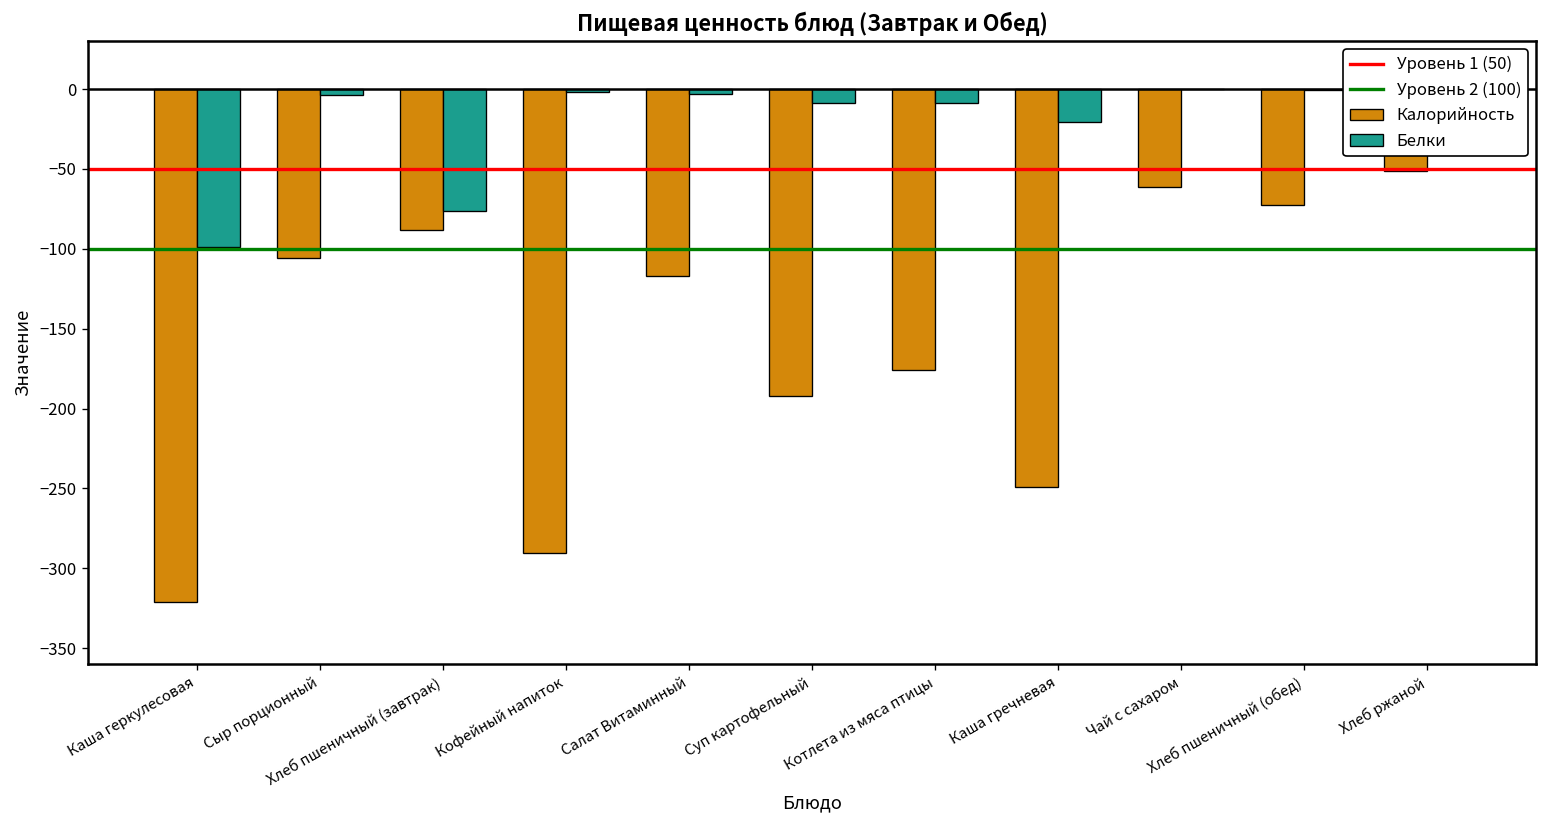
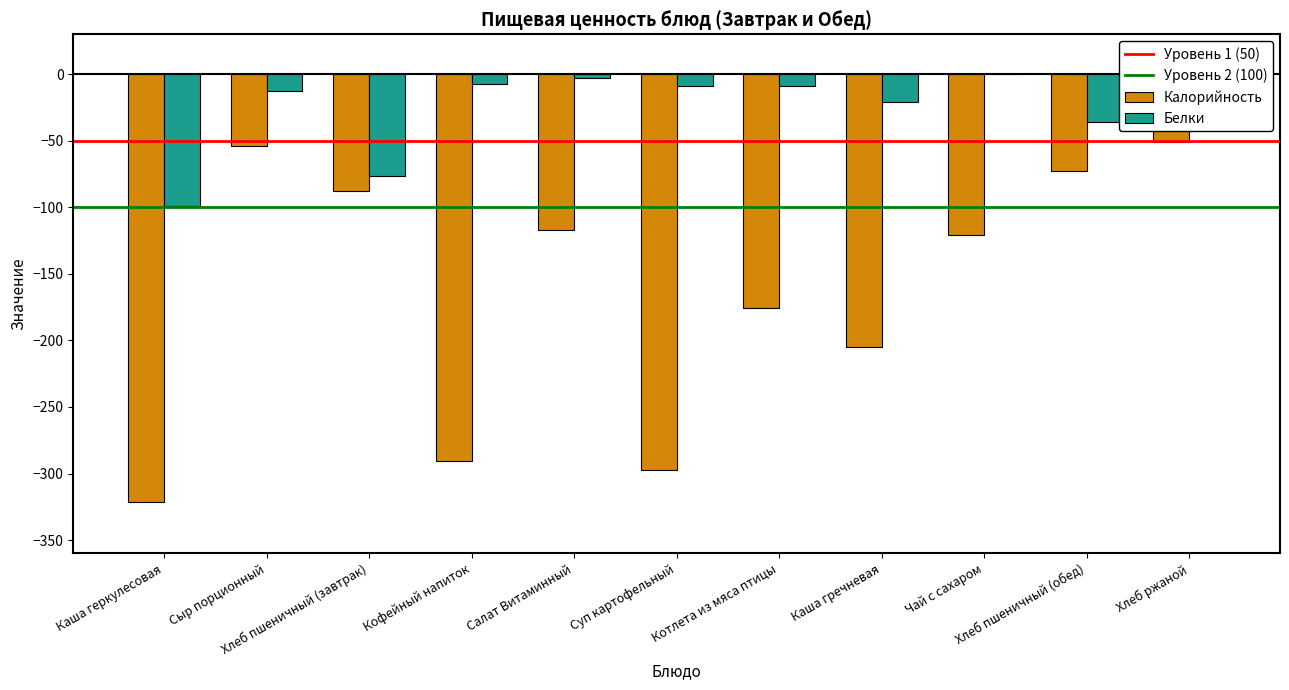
  {
    "Калорийность": {
      "Каша геркулесовая": -321,
-     "Сыр порционный": -106,
+     "Сыр порционный": -54,
      "Хлеб пшеничный (завтрак)": -88,
      "Кофейный напиток": -291,
      "Салат Витаминный": -117,
-     "Суп картофельный": -192,
+     "Суп картофельный": -297,
      "Котлета из мяса птицы": -176,
-     "Каша гречневая": -249,
-     "Чай с сахаром": -61,
+     "Каша гречневая": -205,
+     "Чай с сахаром": -121,
      "Хлеб пшеничный (обед)": -73,
      "Хлеб ржаной": -51
    },
    "Белки": {
      "Каша геркулесовая": -99,
-     "Сыр порционный": -4,
+     "Сыр порционный": -13,
      "Хлеб пшеничный (завтрак)": -76,
-     "Кофейный напиток": -2,
+     "Кофейный напиток": -8,
      "Салат Витаминный": -3,
      "Суп картофельный": -9,
      "Котлета из мяса птицы": -9,
      "Каша гречневая": -21,
-     "Хлеб пшеничный (обед)": -1
+     "Хлеб пшеничный (обед)": -36
    }
  }
